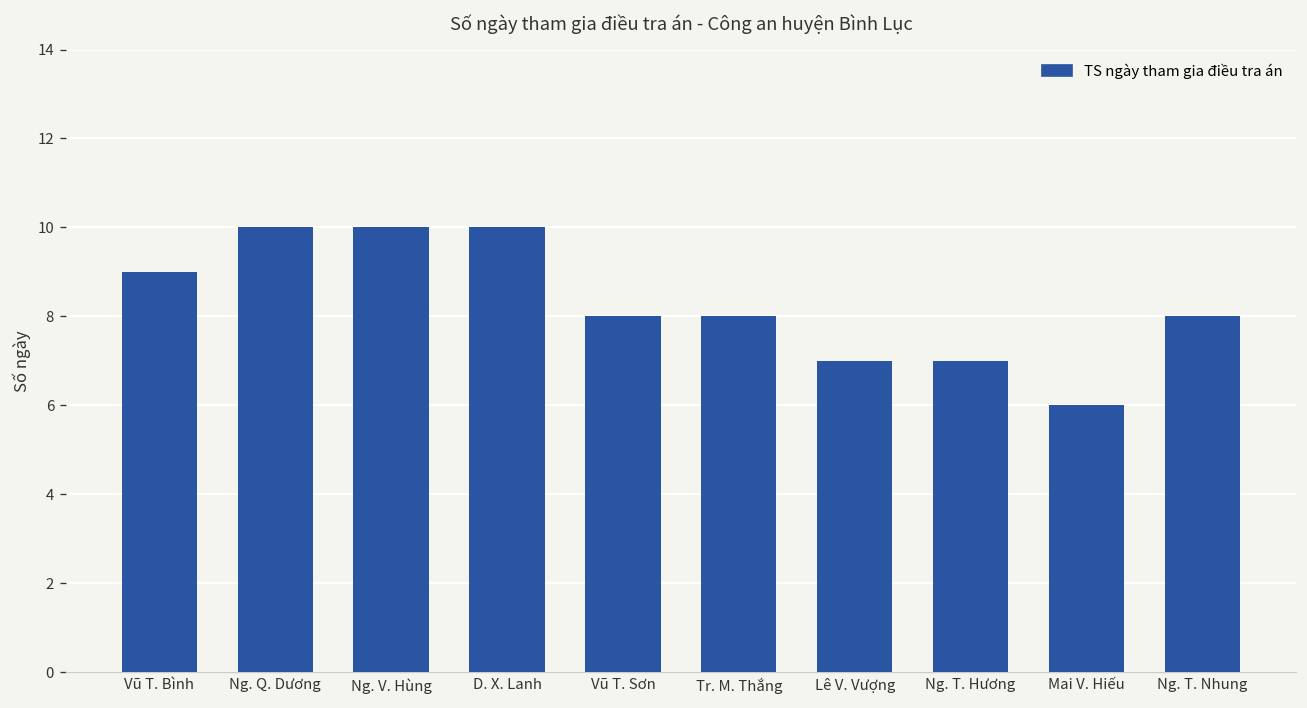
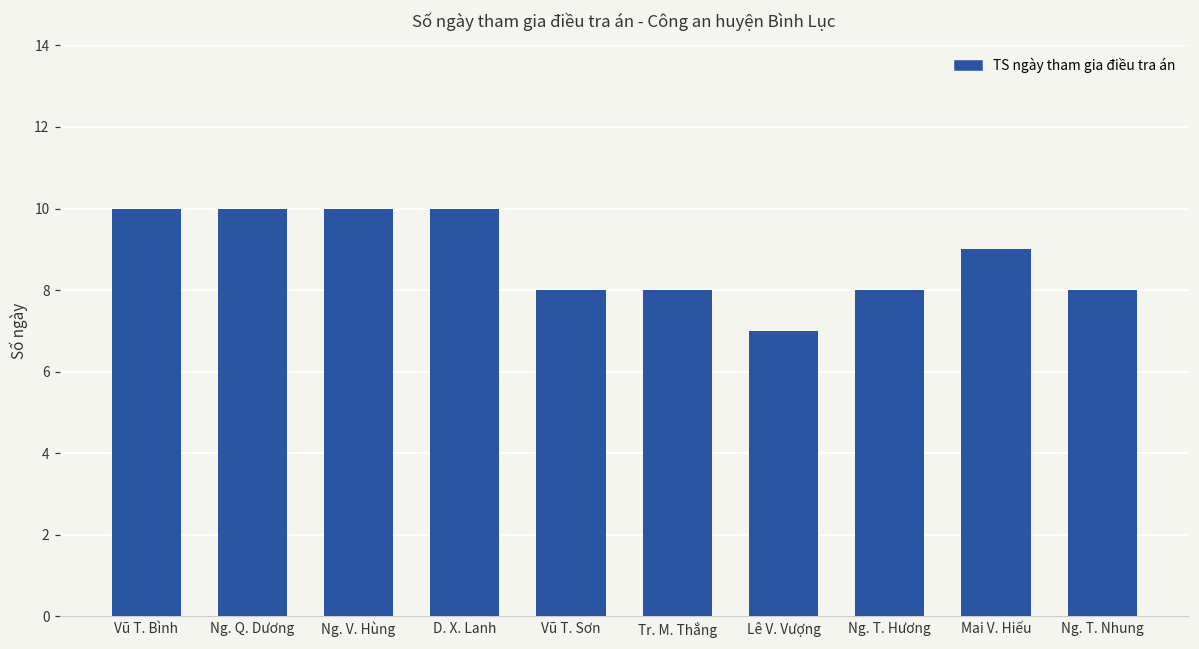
  {
-   "Vũ T. Bình": 9,
+   "Vũ T. Bình": 10,
    "Ng. Q. Dương": 10,
    "Ng. V. Hùng": 10,
    "D. X. Lanh": 10,
    "Vũ T. Sơn": 8,
    "Tr. M. Thắng": 8,
    "Lê V. Vượng": 7,
-   "Ng. T. Hương": 7,
-   "Mai V. Hiếu": 6,
+   "Ng. T. Hương": 8,
+   "Mai V. Hiếu": 9,
    "Ng. T. Nhung": 8
  }
